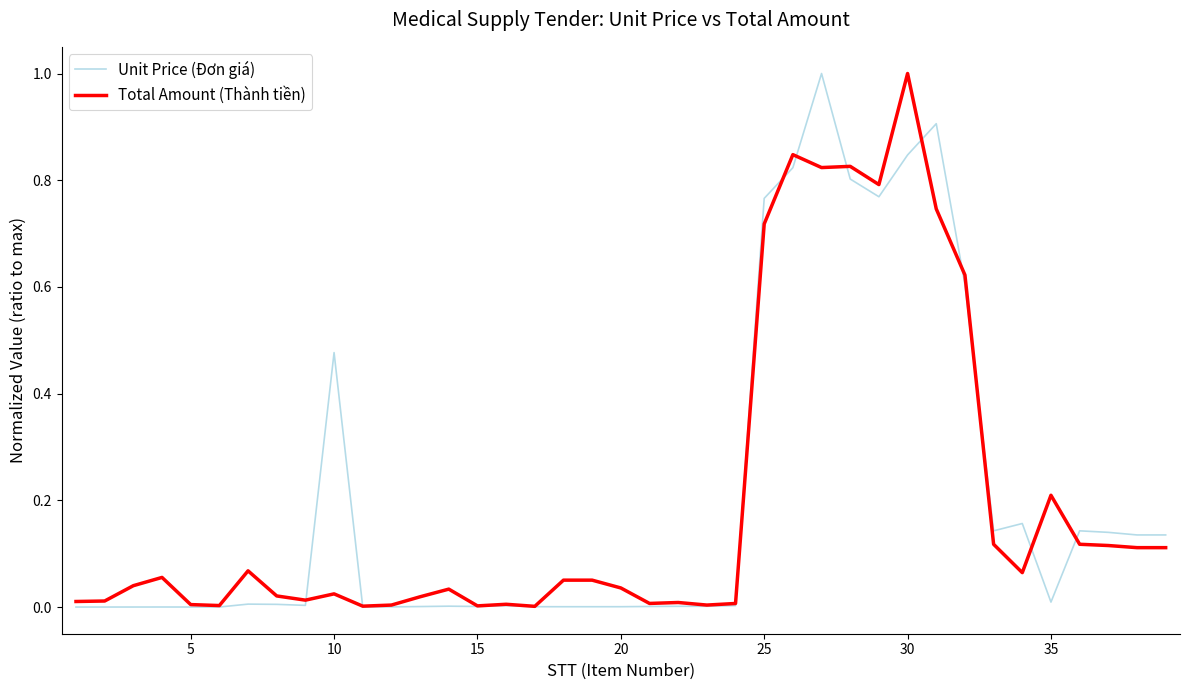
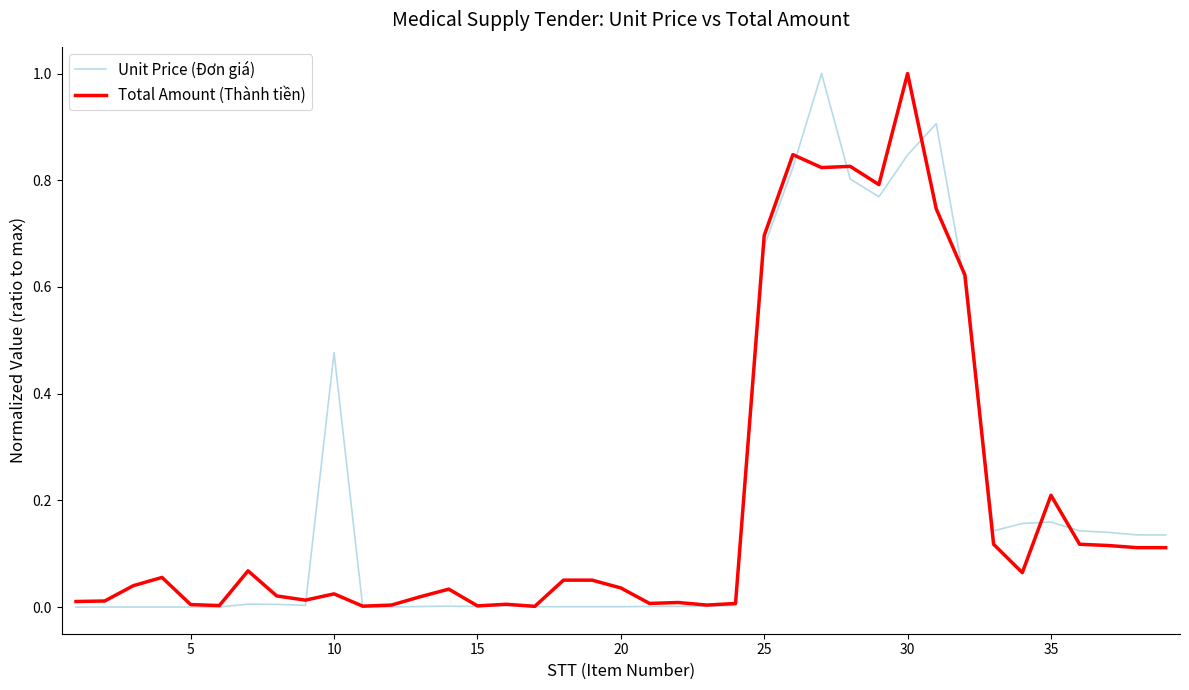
  {
    "Unit Price (Đơn giá)": {
      "10": 0.48,
      "20": 0.00,
-     "25": 0.77,
+     "25": 0.68,
      "30": 0.85,
-     "35": 0.01
+     "35": 0.16
    },
    "Total Amount (Thành tiền)": {
      "10": 0.02,
      "20": 0.04,
-     "25": 0.72,
+     "25": 0.70,
      "30": 1.00,
      "35": 0.21
    }
  }
